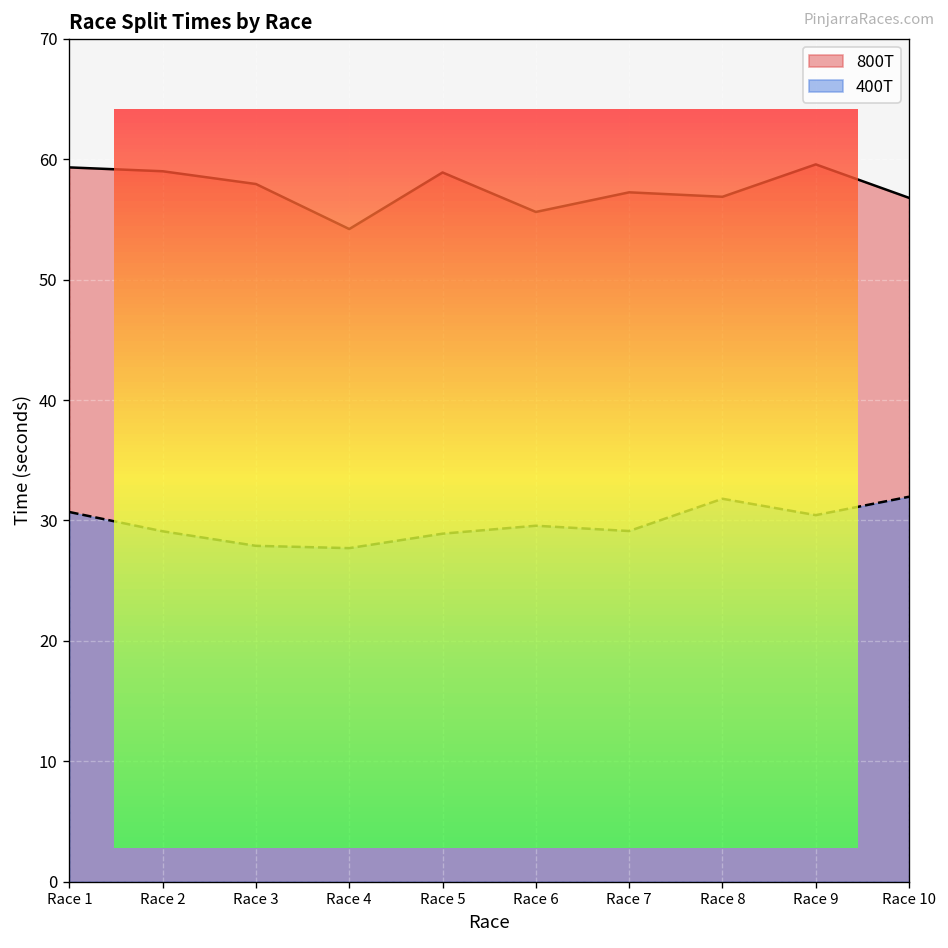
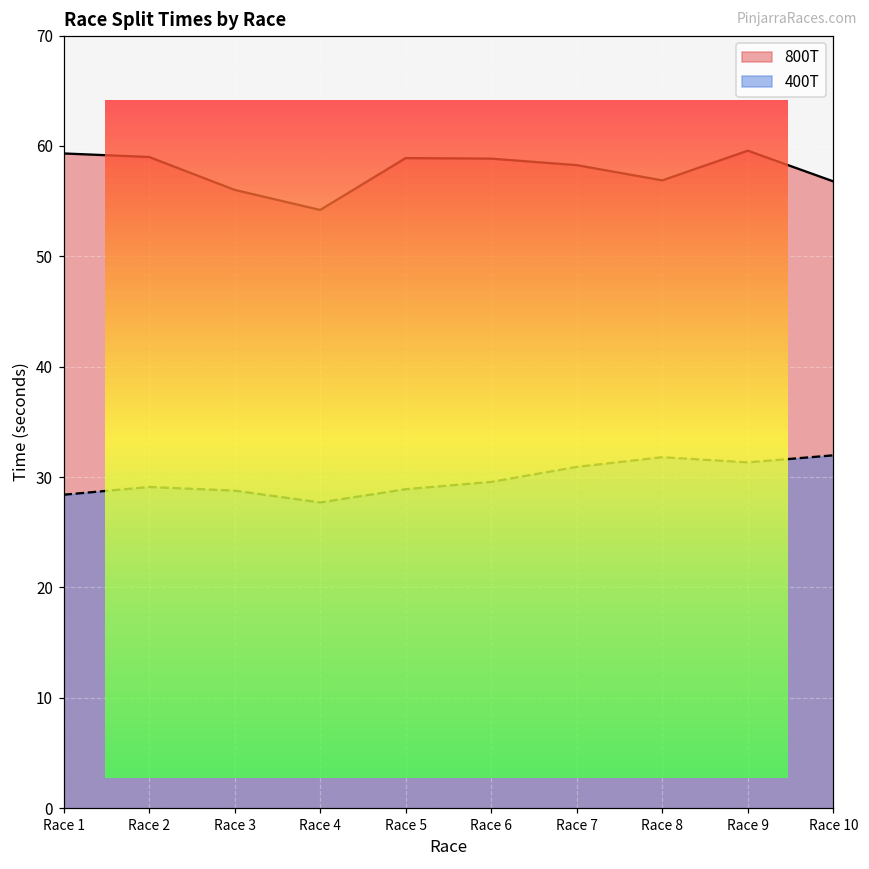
  {
    "800T": {
      "Race 1": 59.3,
      "Race 2": 59.0,
-     "Race 3": 57.9,
+     "Race 3": 56.0,
      "Race 4": 54.2,
      "Race 5": 58.9,
-     "Race 6": 55.6,
-     "Race 7": 57.3,
+     "Race 6": 58.9,
+     "Race 7": 58.3,
      "Race 8": 56.9,
      "Race 9": 59.6,
      "Race 10": 56.8
    },
    "400T": {
-     "Race 1": 30.7,
+     "Race 1": 28.4,
      "Race 2": 29.1,
-     "Race 3": 27.9,
+     "Race 3": 28.8,
      "Race 4": 27.7,
      "Race 5": 28.9,
      "Race 6": 29.6,
-     "Race 7": 29.1,
+     "Race 7": 30.9,
      "Race 8": 31.8,
-     "Race 9": 30.4,
+     "Race 9": 31.3,
      "Race 10": 32.0
    }
  }
